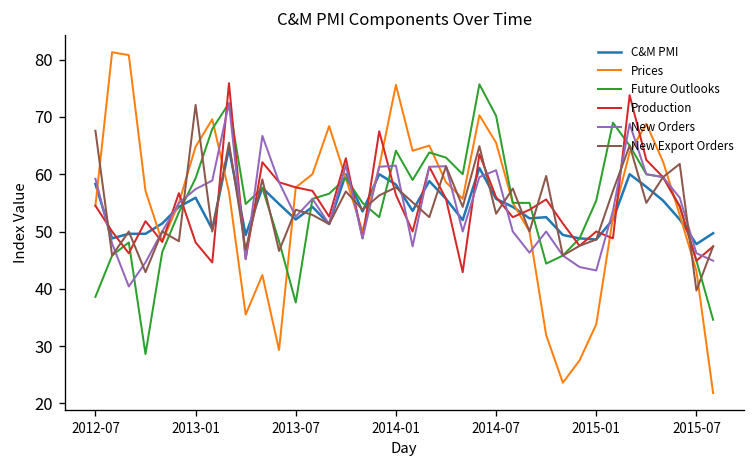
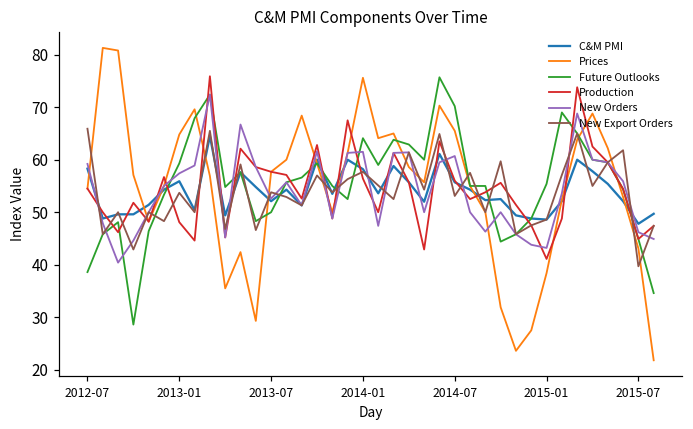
  {
    "C&M PMI": {
      "2012-07": 58,
      "2013-01": 56,
      "2015-07": 48
    },
    "Prices": {
      "2013-01": 65,
      "2014-01": 76,
      "2014-07": 66,
-     "2015-01": 34,
+     "2015-01": 38,
      "2015-07": 43
    },
    "Future Outlooks": {
      "2012-07": 39,
      "2013-01": 59,
-     "2013-07": 38,
+     "2013-07": 50,
      "2014-01": 64,
      "2014-07": 70,
      "2015-01": 55
    },
    "Production": {
      "2013-01": 48,
      "2014-01": 56,
-     "2015-01": 50
+     "2015-01": 41
    },
    "New Orders": {
      "2012-07": 59,
      "2013-01": 57,
      "2014-01": 62,
      "2014-07": 61,
      "2015-01": 43,
      "2015-07": 46
    },
    "New Export Orders": {
-     "2012-07": 68,
-     "2013-01": 72,
+     "2012-07": 66,
+     "2013-01": 54,
      "2013-07": 54,
      "2014-07": 53,
      "2015-07": 40
    }
  }
